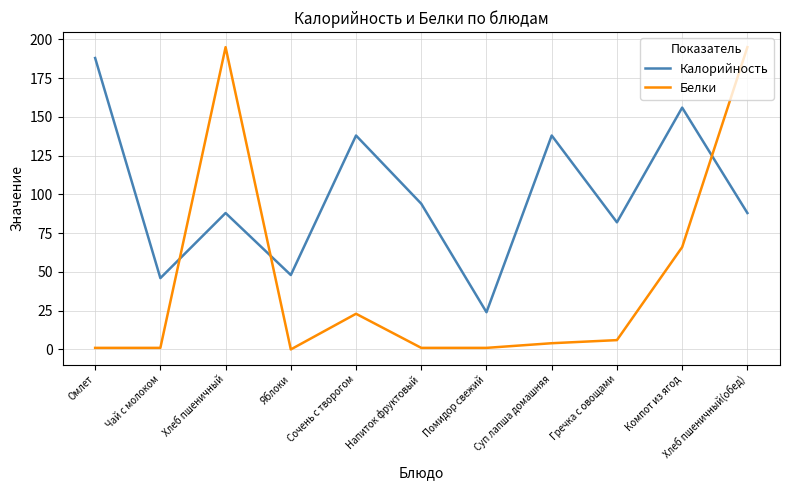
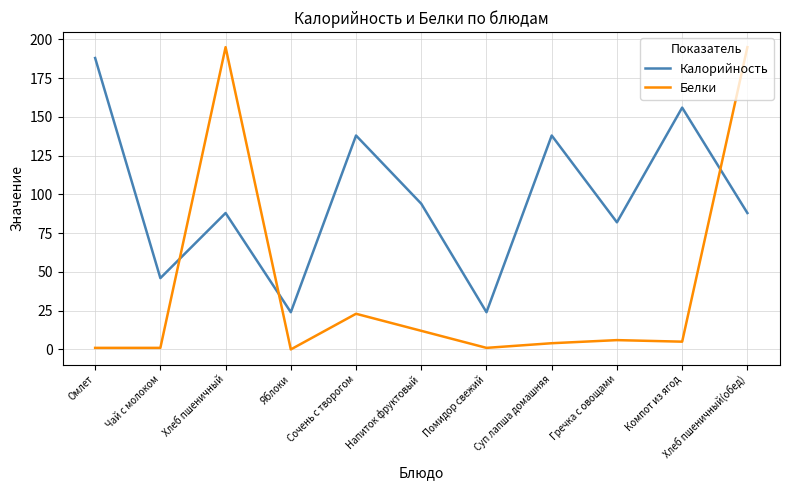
  {
    "Калорийность": {
      "Омлет": 188,
      "Чай с молоком": 46,
      "Хлеб пшеничный": 88,
-     "Яблоки": 48,
+     "Яблоки": 24,
      "Сочень с творогом": 138,
      "Напиток фруктовый": 94,
      "Помидор свежий": 24,
      "Суп лапша домашняя": 138,
      "Гречка с овощами": 82,
      "Компот из ягод": 156,
      "Хлеб пшеничный(обед)": 88
    },
    "Белки": {
      "Омлет": 1,
      "Чай с молоком": 1,
      "Хлеб пшеничный": 195,
      "Яблоки": 0,
      "Сочень с творогом": 23,
-     "Напиток фруктовый": 1,
+     "Напиток фруктовый": 12,
      "Помидор свежий": 1,
      "Суп лапша домашняя": 4,
      "Гречка с овощами": 6,
-     "Компот из ягод": 66
+     "Компот из ягод": 5
    }
  }
